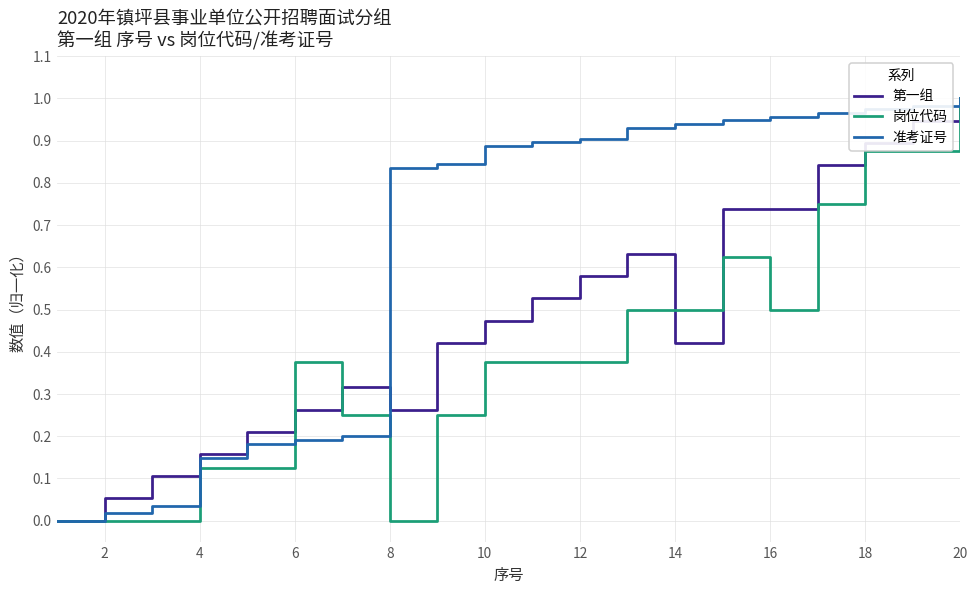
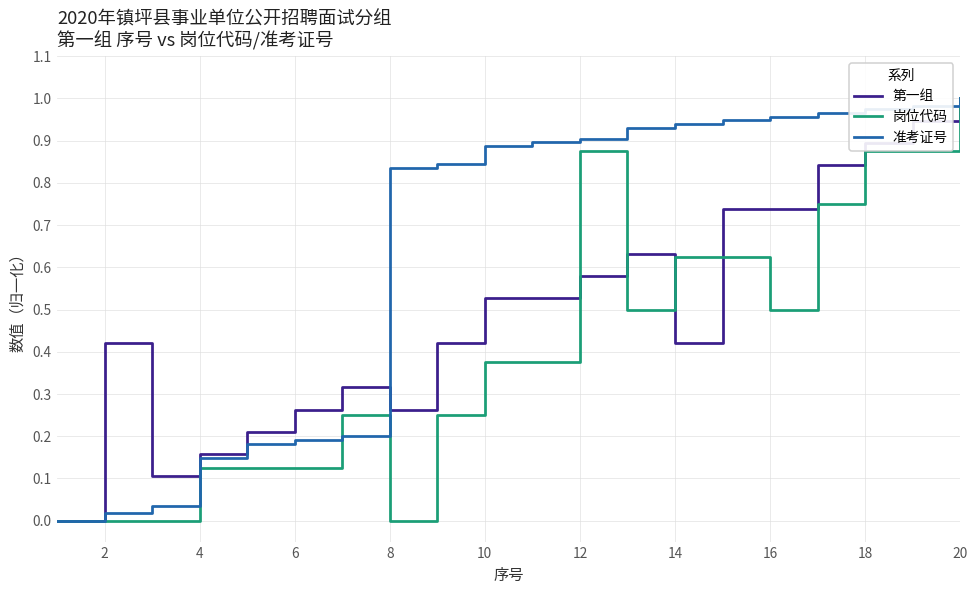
  {
    "第一组": {
-     "2": 0.05,
+     "2": 0.42,
      "4": 0.16,
      "6": 0.26,
      "8": 0.26,
-     "10": 0.47,
+     "10": 0.53,
      "12": 0.58,
      "14": 0.42,
      "16": 0.74
    },
    "岗位代码": {
      "2": 0.00,
      "4": 0.13,
-     "6": 0.38,
+     "6": 0.13,
      "8": 0.00,
      "10": 0.38,
-     "12": 0.38,
-     "14": 0.50,
+     "12": 0.88,
+     "14": 0.63,
      "16": 0.50
    },
    "准考证号": {
      "2": 0.02,
      "4": 0.15,
      "6": 0.19,
      "8": 0.83,
      "10": 0.89,
      "12": 0.90,
      "14": 0.94,
      "16": 0.96
    }
  }
